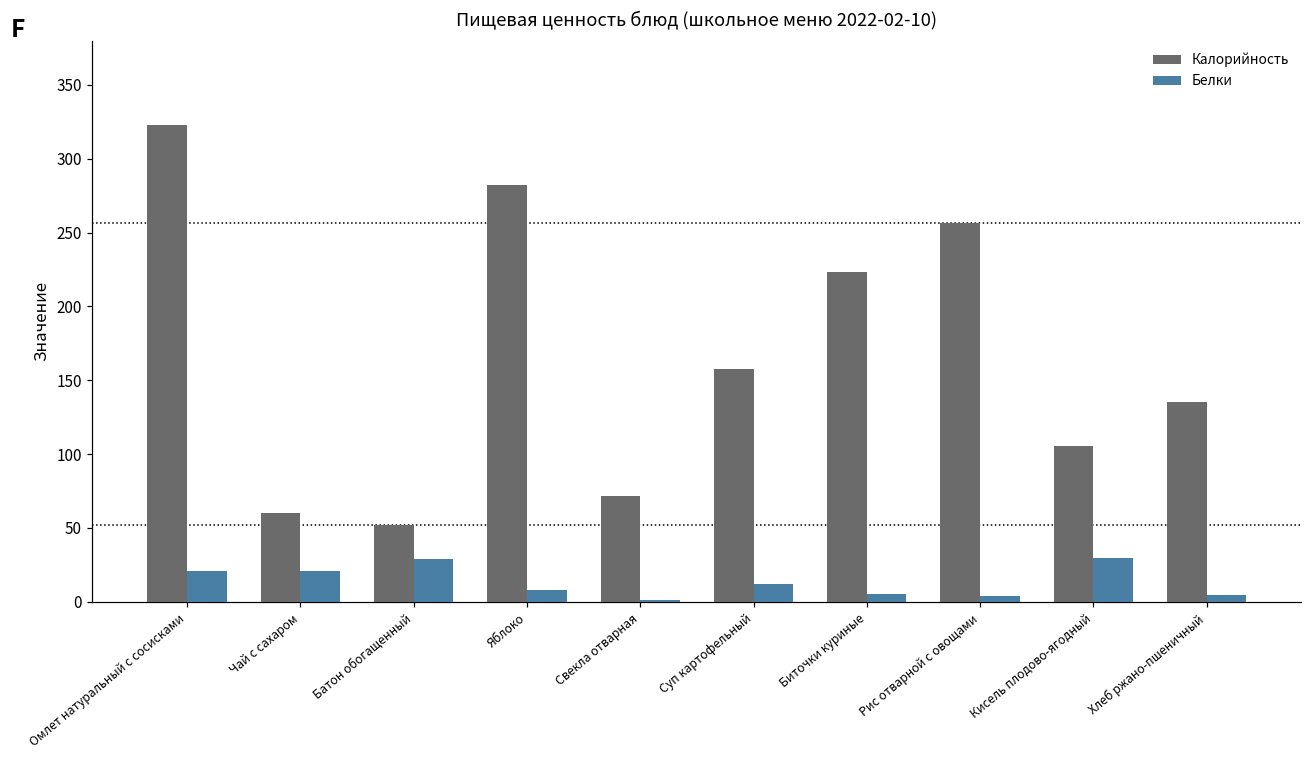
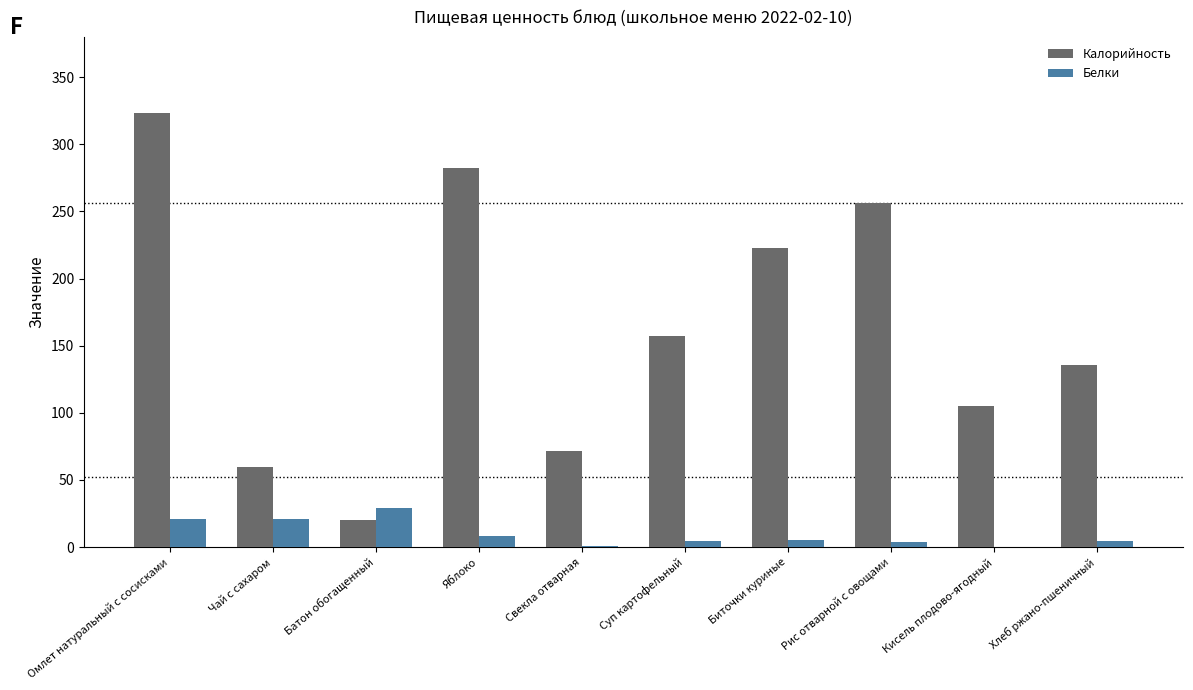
  {
    "Калорийность": {
      "Омлет натуральный с сосисками": 323,
      "Чай с сахаром": 60,
-     "Батон обогащенный": 52,
+     "Батон обогащенный": 20,
      "Яблоко": 283,
      "Свекла отварная": 72,
      "Суп картофельный": 157,
      "Биточки куриные": 223,
      "Рис отварной с овощами": 256,
      "Кисель плодово-ягодный": 105,
      "Хлеб ржано-пшеничный": 135
    },
    "Белки": {
      "Омлет натуральный с сосисками": 21,
      "Чай с сахаром": 21,
      "Батон обогащенный": 29,
      "Яблоко": 8,
-     "Суп картофельный": 12,
+     "Суп картофельный": 4,
      "Биточки куриные": 5,
      "Рис отварной с овощами": 4,
-     "Кисель плодово-ягодный": 30,
+     "Кисель плодово-ягодный": 0,
      "Хлеб ржано-пшеничный": 5
    }
  }
